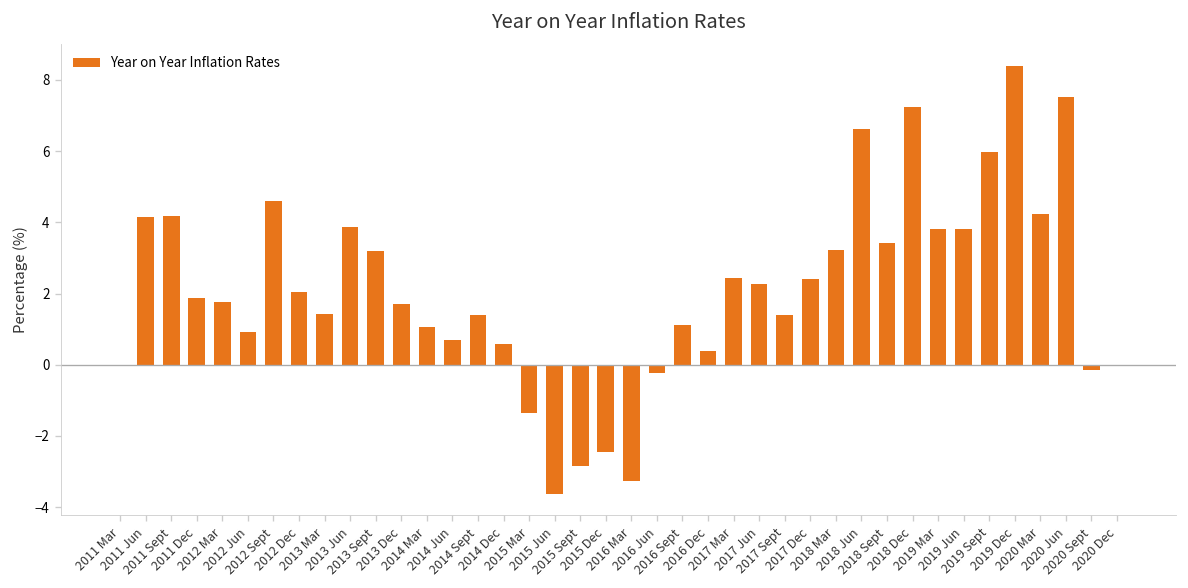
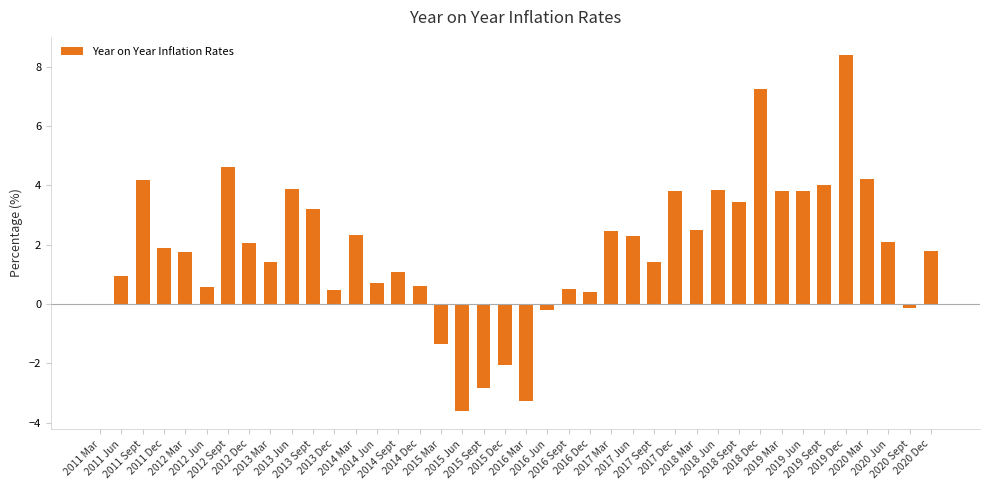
  {
    "2011 Mar": 0.0,
-   "2011 Jun": 4.1,
+   "2011 Jun": 0.9,
    "2011 Sept": 4.2,
    "2011 Dec": 1.9,
    "2012 Mar": 1.8,
-   "2012 Jun": 0.9,
+   "2012 Jun": 0.6,
    "2012 Sept": 4.6,
    "2012 Dec": 2.0,
    "2013 Mar": 1.4,
    "2013 Jun": 3.9,
    "2013 Sept": 3.2,
-   "2013 Dec": 1.7,
-   "2014 Mar": 1.0,
+   "2013 Dec": 0.5,
+   "2014 Mar": 2.3,
    "2014 Jun": 0.7,
-   "2014 Sept": 1.4,
+   "2014 Sept": 1.1,
    "2014 Dec": 0.6,
    "2015 Mar": -1.4,
    "2015 Jun": -3.6,
    "2015 Sept": -2.8,
-   "2015 Dec": -2.4,
+   "2015 Dec": -2.1,
    "2016 Mar": -3.3,
    "2016 Jun": -0.2,
-   "2016 Sept": 1.1,
+   "2016 Sept": 0.5,
    "2016 Dec": 0.4,
    "2017 Mar": 2.4,
    "2017 Jun": 2.3,
    "2017 Sept": 1.4,
-   "2017 Dec": 2.4,
-   "2018 Mar": 3.2,
-   "2018 Jun": 6.6,
+   "2017 Dec": 3.8,
+   "2018 Mar": 2.5,
+   "2018 Jun": 3.8,
    "2018 Sept": 3.4,
    "2018 Dec": 7.2,
    "2019 Mar": 3.8,
    "2019 Jun": 3.8,
-   "2019 Sept": 6.0,
+   "2019 Sept": 4.0,
    "2019 Dec": 8.4,
    "2020 Mar": 4.2,
-   "2020 Jun": 7.5,
+   "2020 Jun": 2.1,
    "2020 Sept": -0.1,
-   "2020 Dec": 0.0
+   "2020 Dec": 1.8
  }
